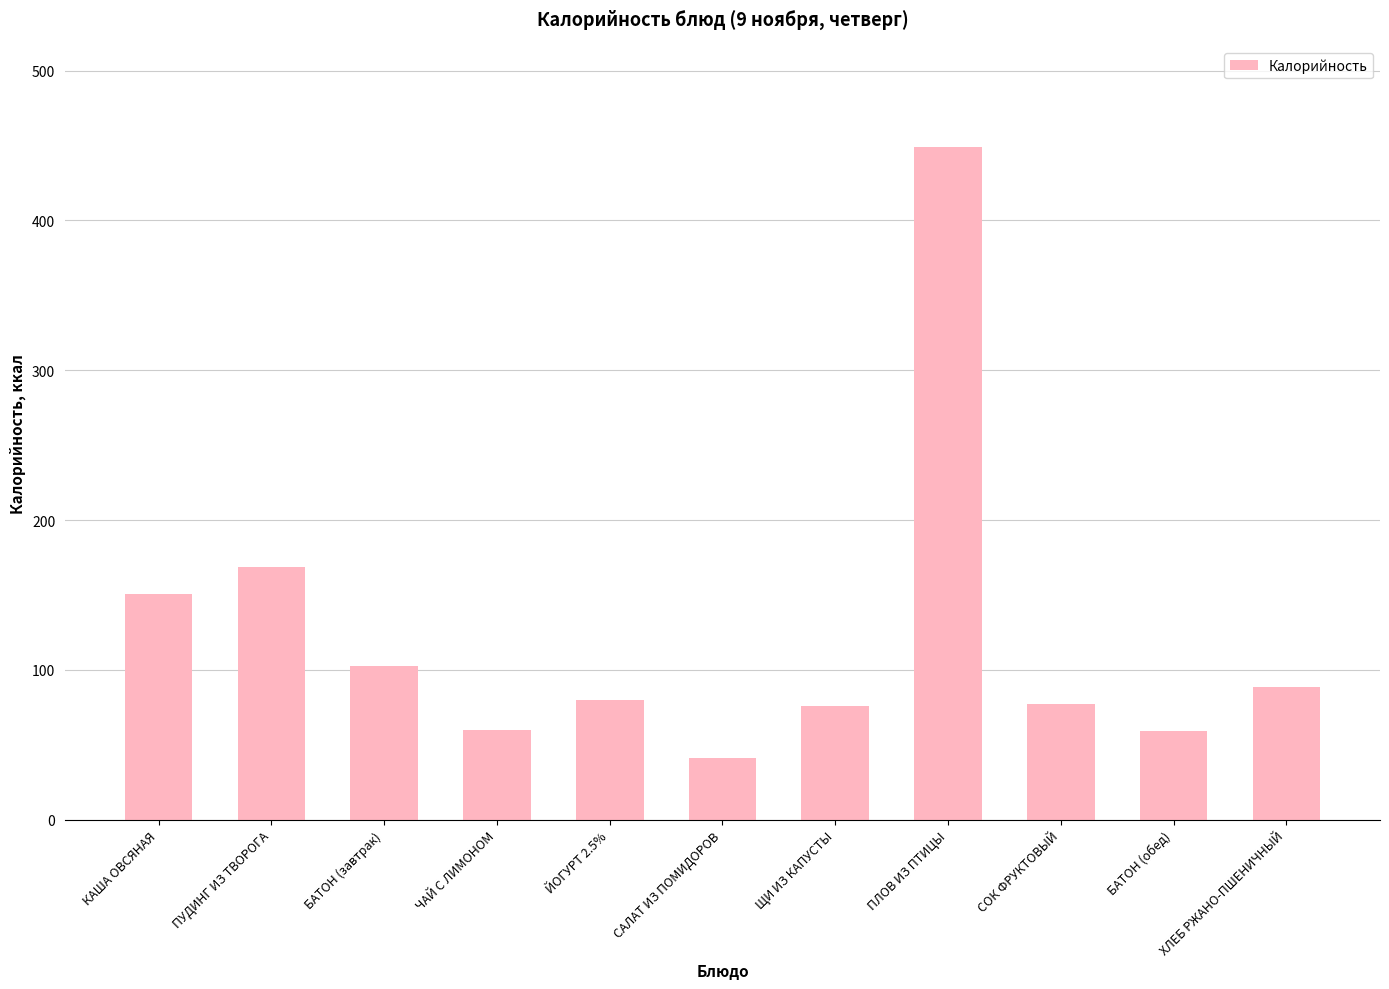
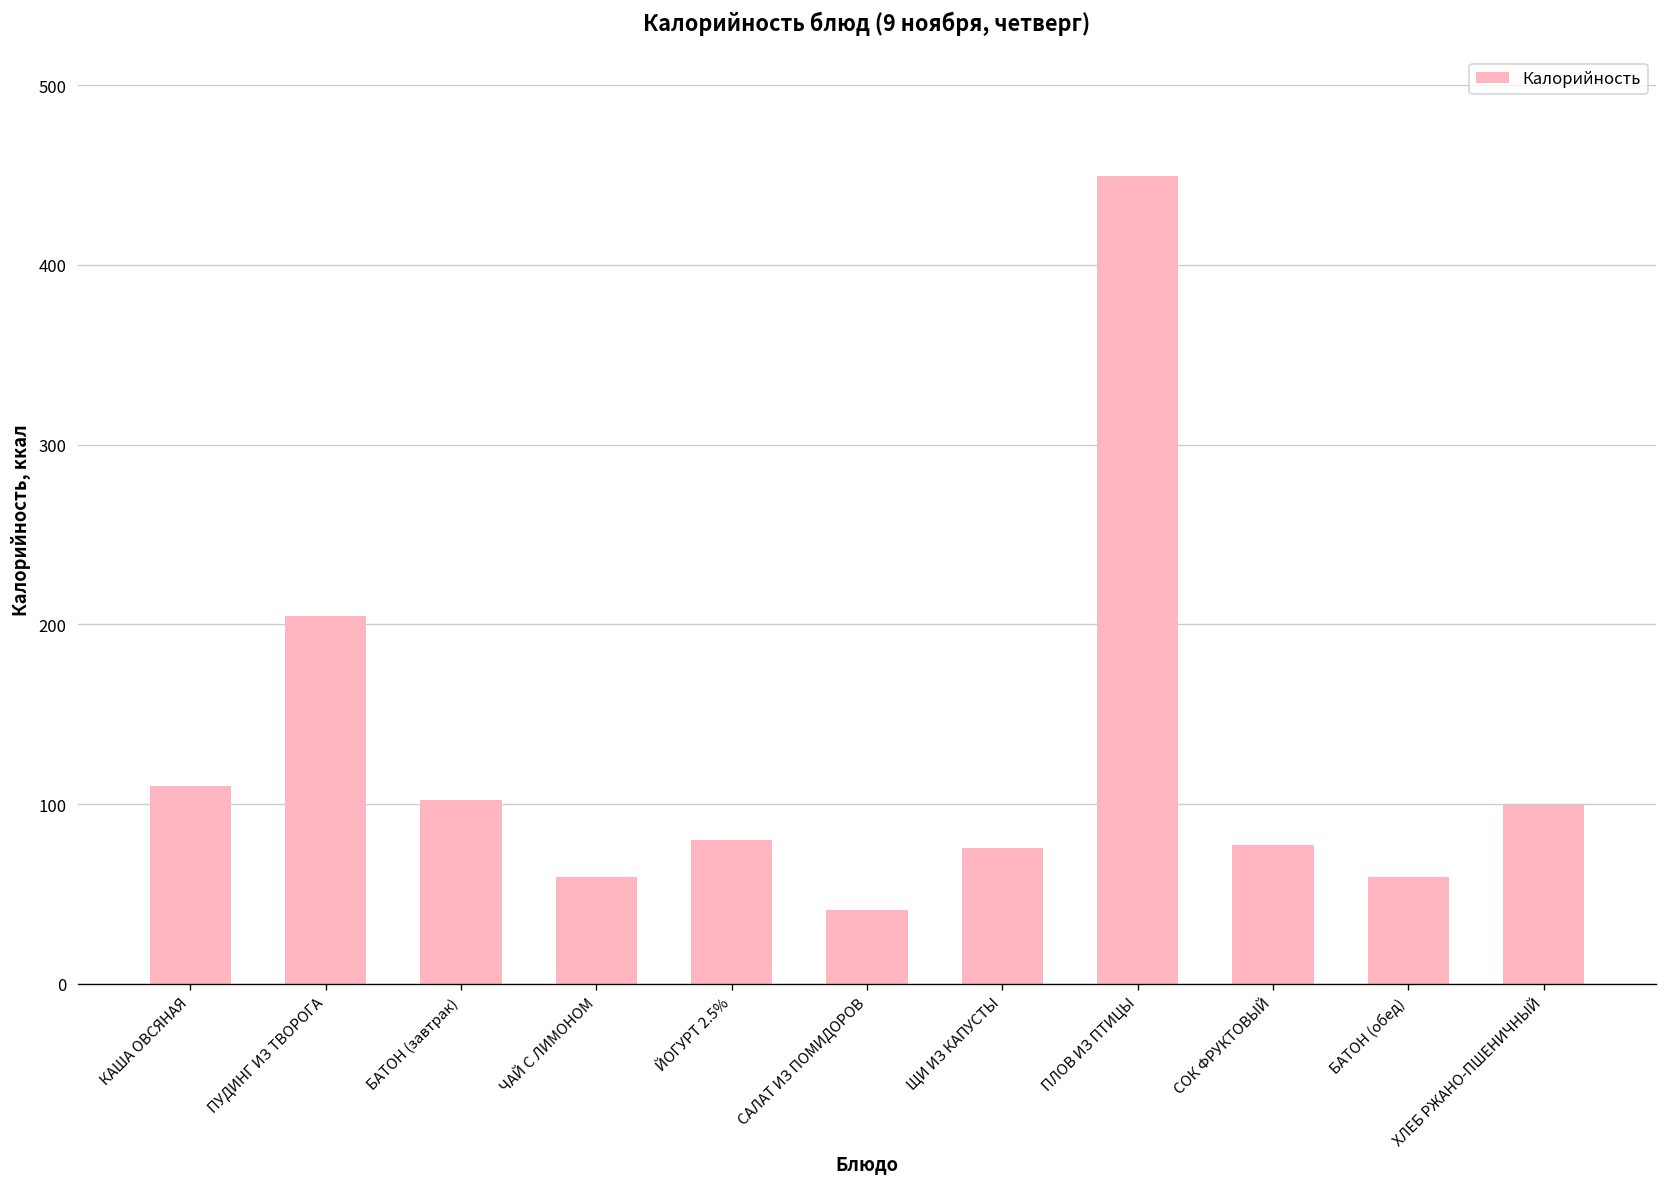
  {
-   "КАША ОВСЯНАЯ": 151,
-   "ПУДИНГ ИЗ ТВОРОГА": 169,
+   "КАША ОВСЯНАЯ": 110,
+   "ПУДИНГ ИЗ ТВОРОГА": 205,
    "БАТОН (завтрак)": 102,
    "ЧАЙ С ЛИМОНОМ": 60,
    "ЙОГУРТ 2.5%": 80,
    "САЛАТ ИЗ ПОМИДОРОВ": 41,
    "ЩИ ИЗ КАПУСТЫ": 76,
    "ПЛОВ ИЗ ПТИЦЫ": 449,
    "СОК ФРУКТОВЫЙ": 77,
    "БАТОН (обед)": 59,
-   "ХЛЕБ РЖАНО-ПШЕНИЧНЫЙ": 88
+   "ХЛЕБ РЖАНО-ПШЕНИЧНЫЙ": 100
  }
